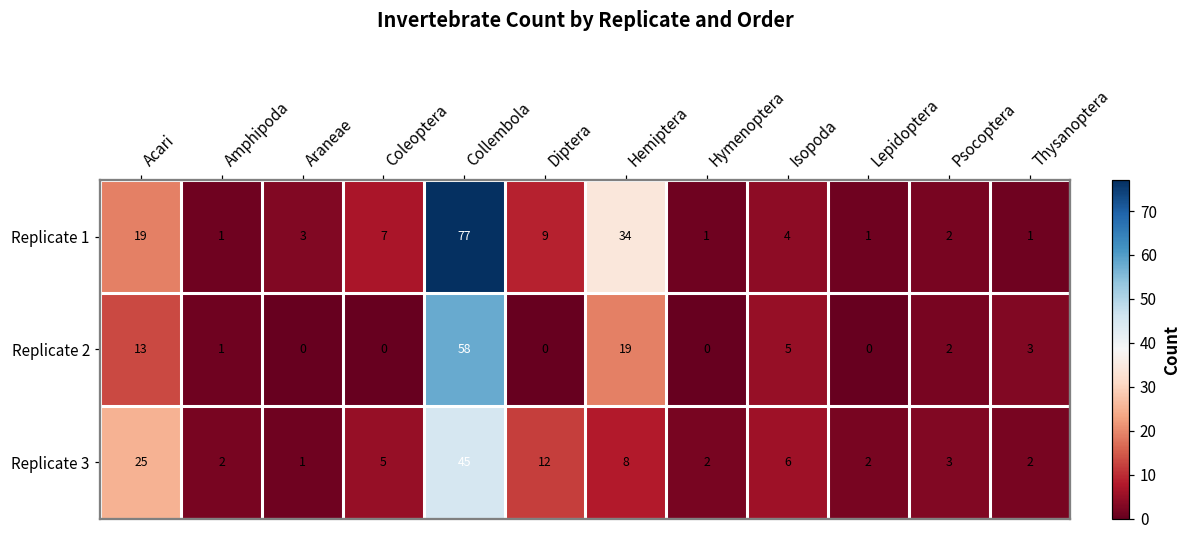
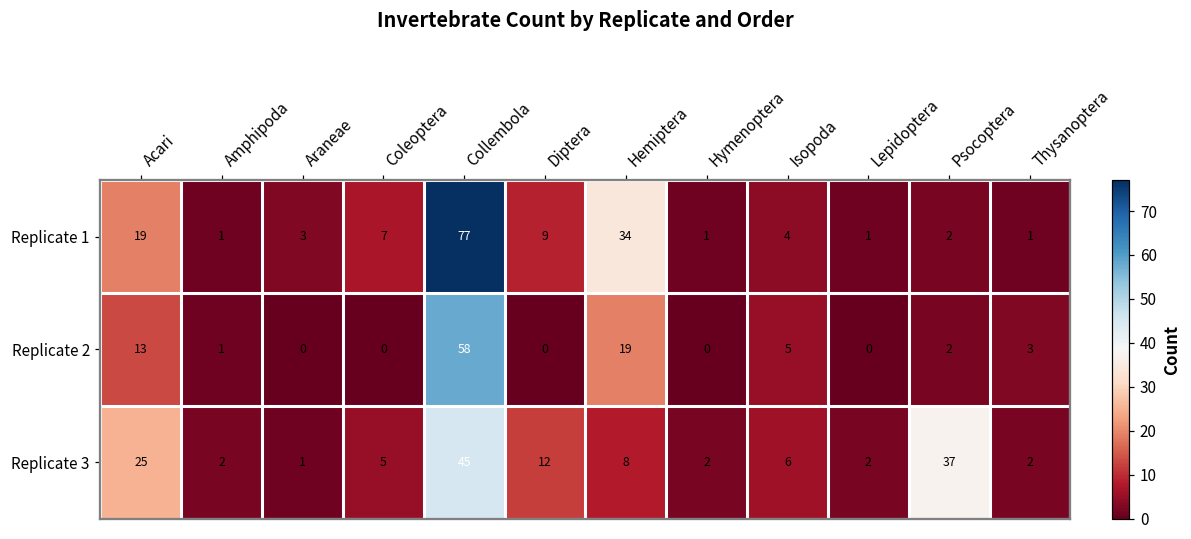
  {
    "Replicate 1": {
      "Acari": 19,
      "Amphipoda": 1,
      "Araneae": 3,
      "Coleoptera": 7,
      "Collembola": 77,
      "Diptera": 9,
      "Hemiptera": 34,
      "Hymenoptera": 1,
      "Isopoda": 4,
      "Lepidoptera": 1,
      "Psocoptera": 2,
      "Thysanoptera": 1
    },
    "Replicate 2": {
      "Acari": 13,
      "Amphipoda": 1,
      "Araneae": 0,
      "Coleoptera": 0,
      "Collembola": 58,
      "Diptera": 0,
      "Hemiptera": 19,
      "Hymenoptera": 0,
      "Isopoda": 5,
      "Lepidoptera": 0,
      "Psocoptera": 2,
      "Thysanoptera": 3
    },
    "Replicate 3": {
      "Acari": 25,
      "Amphipoda": 2,
      "Araneae": 1,
      "Coleoptera": 5,
      "Diptera": 12,
      "Hemiptera": 8,
      "Hymenoptera": 2,
      "Isopoda": 6,
      "Lepidoptera": 2,
-     "Psocoptera": 3,
+     "Psocoptera": 37,
      "Thysanoptera": 2
    }
  }
